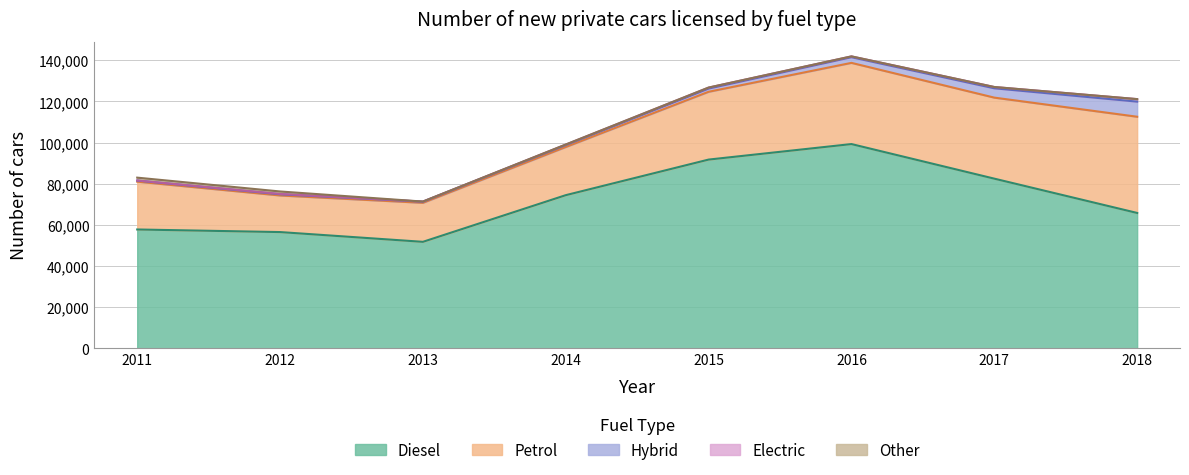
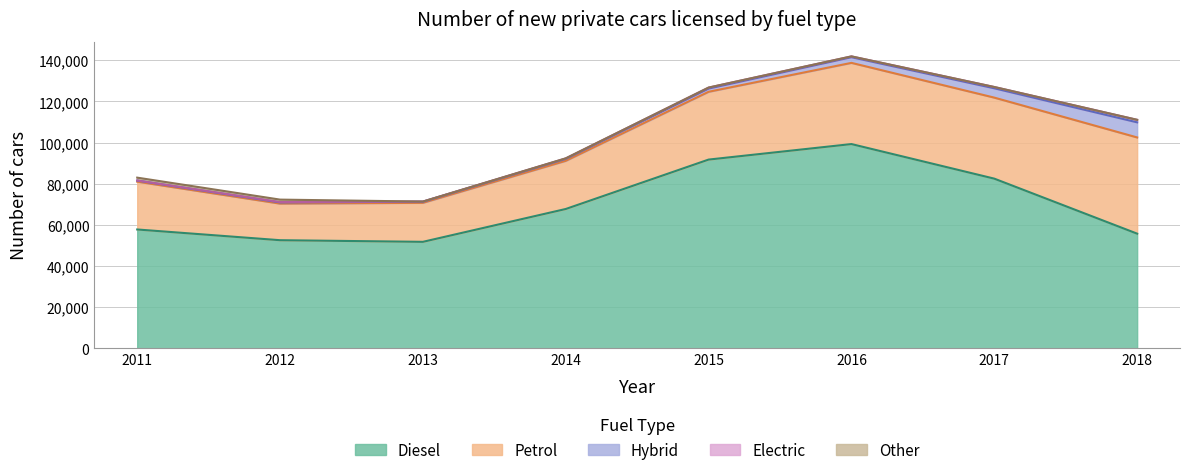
  {
    "Diesel": {
      "2011": "58,000",
-     "2012": "57,000",
+     "2012": "53,000",
      "2013": "52,000",
-     "2014": "74,000",
+     "2014": "68,000",
      "2015": "92,000",
      "2016": "99,000",
      "2017": "82,000",
-     "2018": "66,000"
+     "2018": "56,000"
    }
  }
